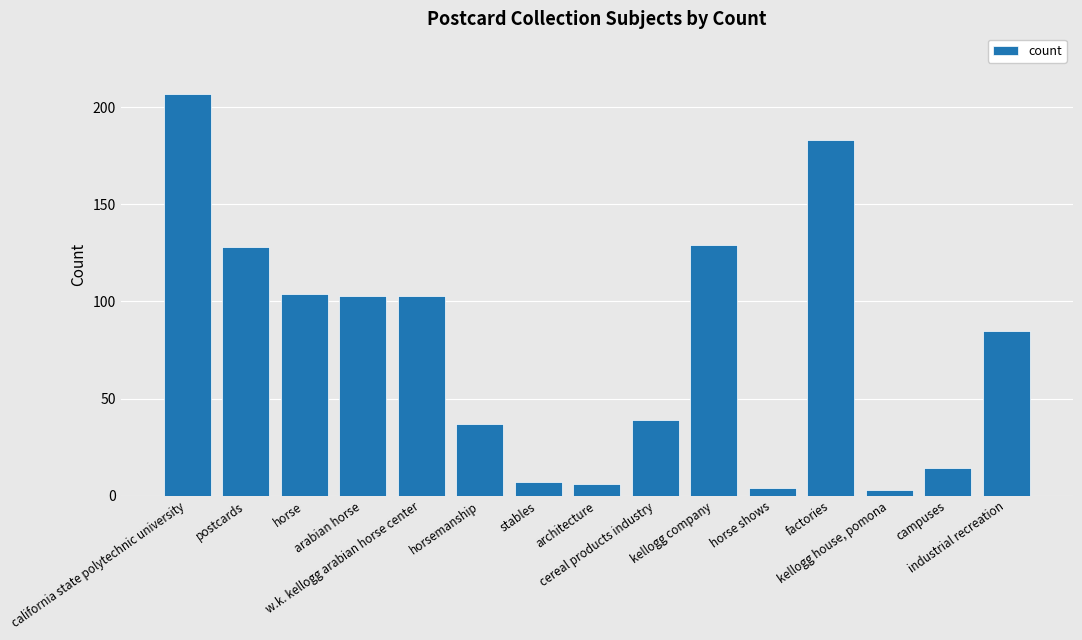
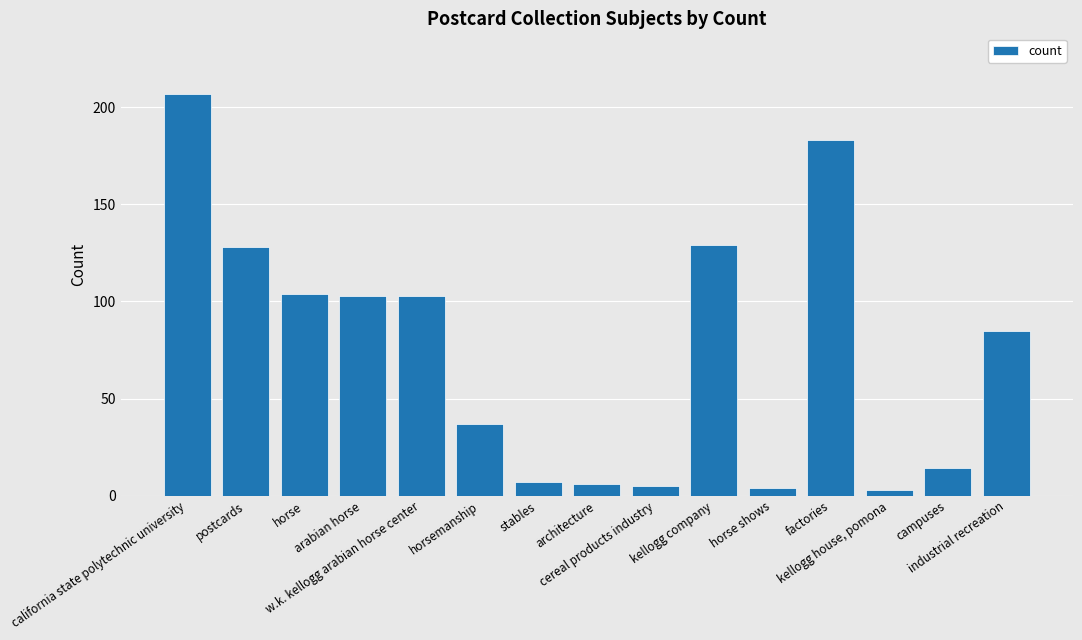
  {
    "california state polytechnic university": 207,
    "postcards": 128,
    "horse": 104,
    "arabian horse": 103,
    "w.k. kellogg arabian horse center": 103,
    "horsemanship": 37,
    "stables": 7,
    "architecture": 6,
-   "cereal products industry": 39,
+   "cereal products industry": 5,
    "kellogg company": 129,
    "horse shows": 4,
    "factories": 183,
    "kellogg house, pomona": 3,
    "campuses": 14,
    "industrial recreation": 85
  }
